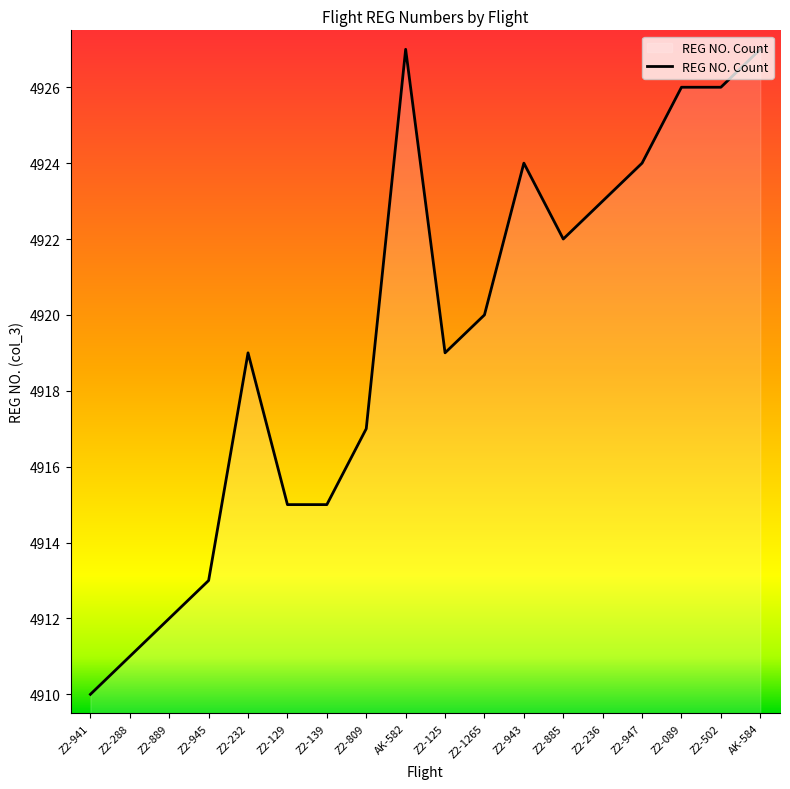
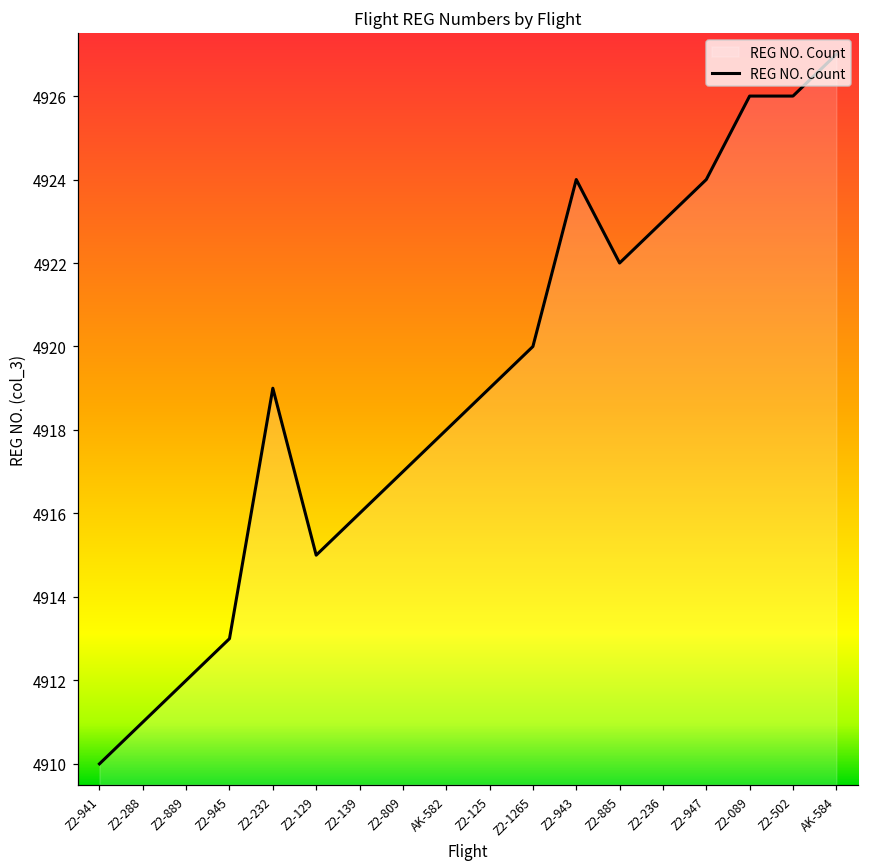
  {
    "Z2-941": 4910,
    "Z2-288": 4911,
    "Z2-889": 4912,
    "Z2-945": 4913,
    "Z2-232": 4919,
    "Z2-129": 4915,
-   "Z2-139": 4915,
+   "Z2-139": 4916,
    "Z2-809": 4917,
-   "AK-582": 4927,
+   "AK-582": 4918,
    "Z2-125": 4919,
    "Z2-1265": 4920,
    "Z2-943": 4924,
    "Z2-885": 4922,
    "Z2-236": 4923,
    "Z2-947": 4924,
    "Z2-089": 4926,
    "Z2-502": 4926
  }
